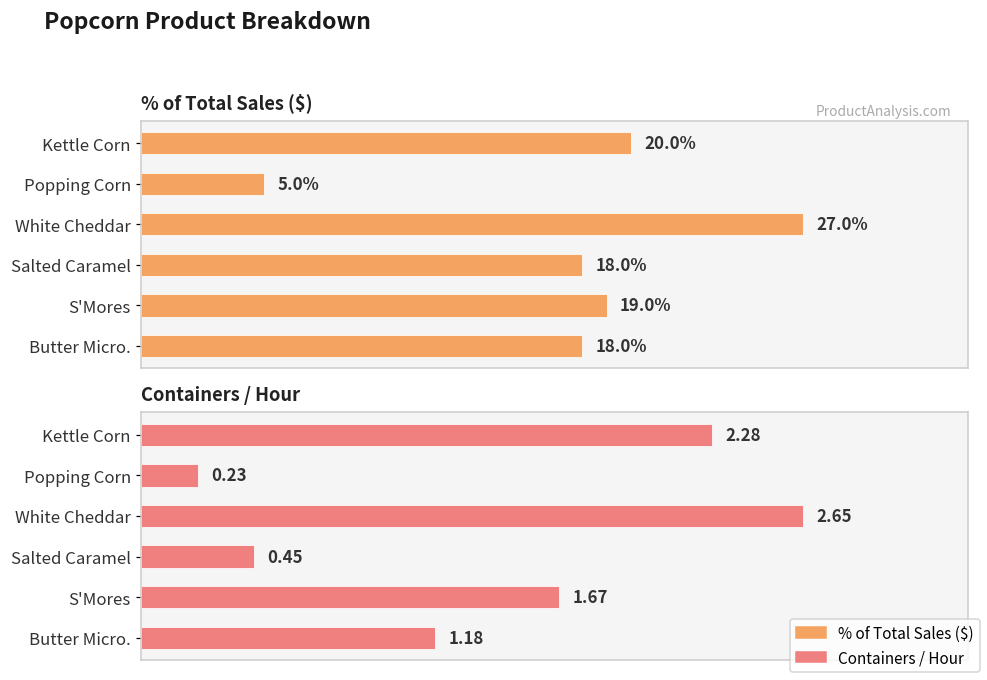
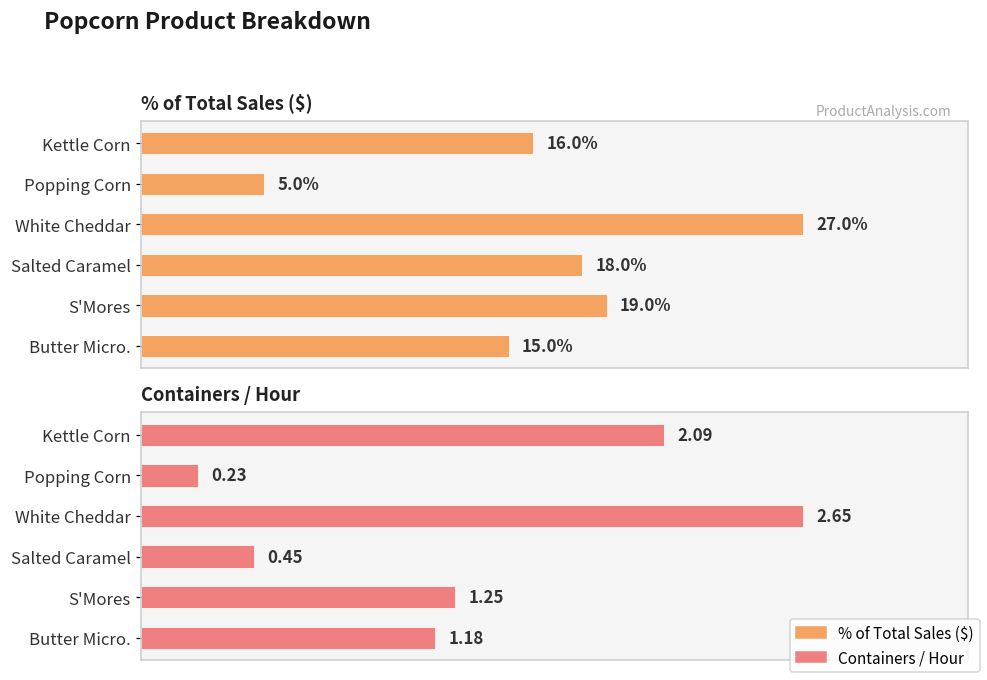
  {
    "% of Total Sales ($)": {
-     "Kettle Corn": "20.0%",
+     "Kettle Corn": "16.0%",
      "Popping Corn": "5.0%",
      "White Cheddar": "27.0%",
      "Salted Caramel": "18.0%",
      "S'Mores": "19.0%",
-     "Butter Micro.": "18.0%"
+     "Butter Micro.": "15.0%"
    },
    "Containers / Hour": {
-     "Kettle Corn": "2.28",
+     "Kettle Corn": "2.09",
      "Popping Corn": "0.23",
      "White Cheddar": "2.65",
      "Salted Caramel": "0.45",
-     "S'Mores": "1.67",
+     "S'Mores": "1.25",
      "Butter Micro.": "1.18"
    }
  }
